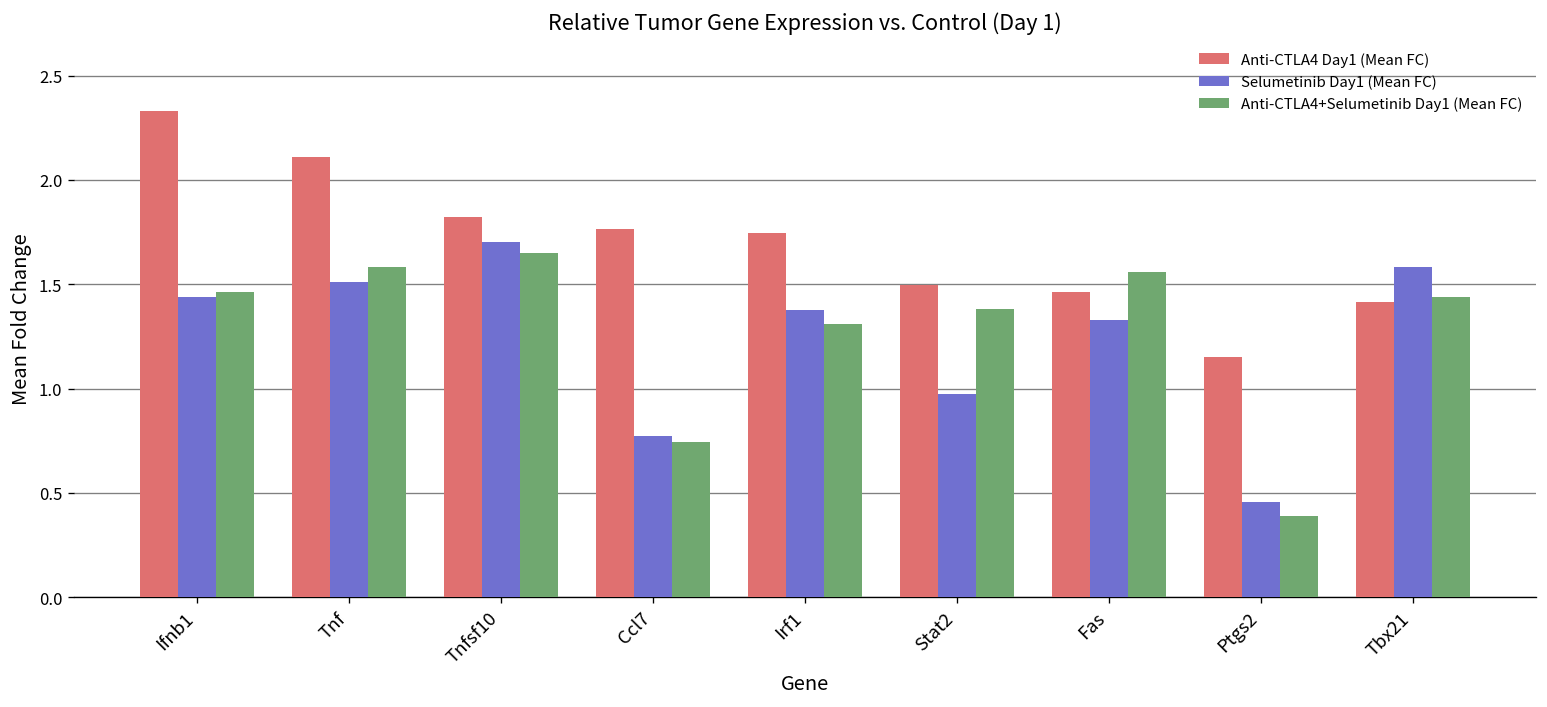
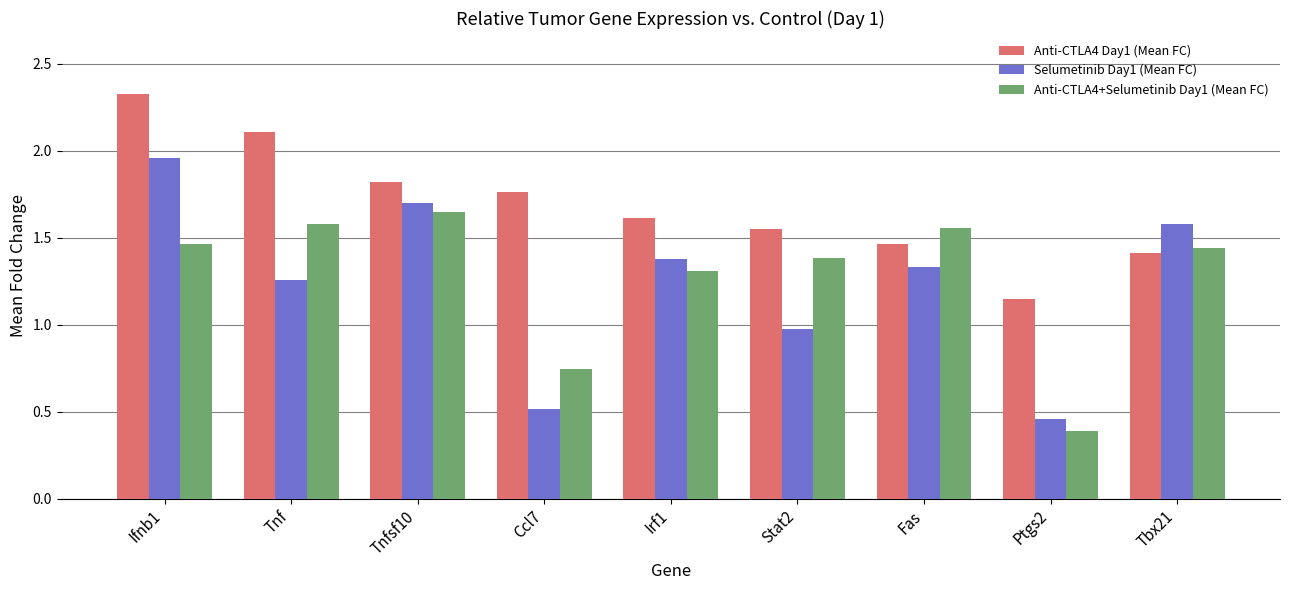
  {
    "Anti-CTLA4 Day1 (Mean FC)": {
      "Ifnb1": 2.33,
      "Tnf": 2.11,
      "Tnfsf10": 1.82,
      "Ccl7": 1.76,
-     "Irf1": 1.74,
-     "Stat2": 1.50,
+     "Irf1": 1.61,
+     "Stat2": 1.55,
      "Fas": 1.46,
      "Ptgs2": 1.15,
      "Tbx21": 1.41
    },
    "Selumetinib Day1 (Mean FC)": {
-     "Ifnb1": 1.44,
-     "Tnf": 1.51,
+     "Ifnb1": 1.96,
+     "Tnf": 1.25,
      "Tnfsf10": 1.70,
-     "Ccl7": 0.77,
+     "Ccl7": 0.52,
      "Irf1": 1.38,
      "Stat2": 0.97,
      "Fas": 1.33,
      "Ptgs2": 0.46,
      "Tbx21": 1.58
    },
    "Anti-CTLA4+Selumetinib Day1 (Mean FC)": {
      "Ifnb1": 1.47,
      "Tnf": 1.58,
      "Tnfsf10": 1.65,
      "Ccl7": 0.75,
      "Irf1": 1.31,
      "Stat2": 1.38,
      "Fas": 1.56,
      "Ptgs2": 0.39,
      "Tbx21": 1.44
    }
  }
